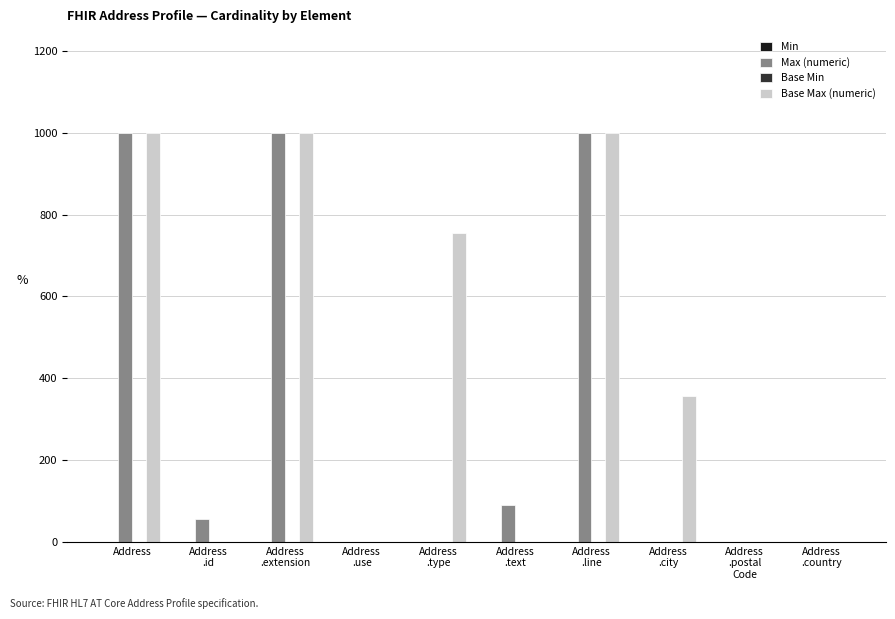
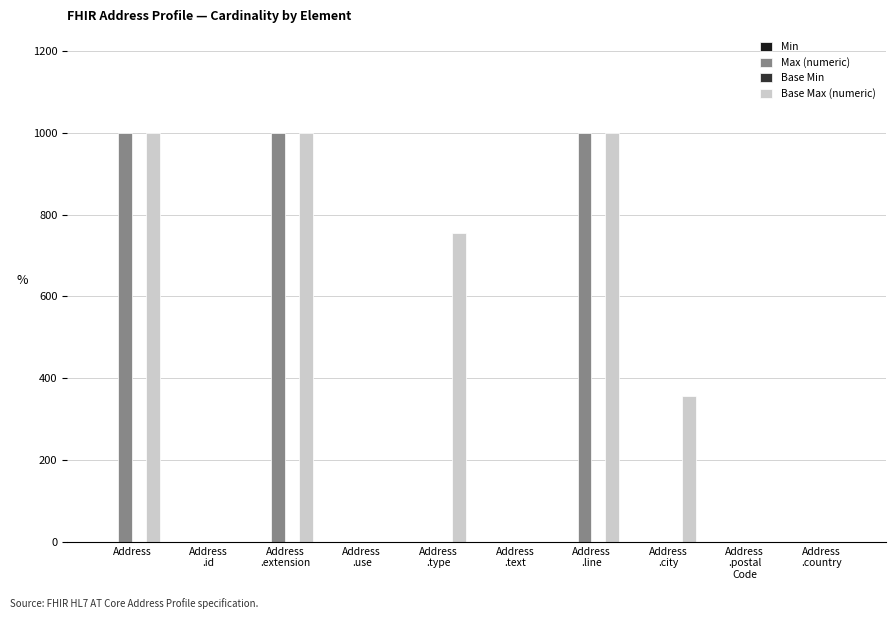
  {
    "Max (numeric)": {
      "Address": 1000,
-     "Address .id": 60,
+     "Address .id": 0,
      "Address .extension": 1000,
-     "Address .text": 90,
+     "Address .text": 0,
      "Address .line": 1000
    },
    "Base Max (numeric)": {
      "Address": 1000,
      "Address .extension": 1000,
      "Address .type": 760,
      "Address .line": 1000,
      "Address .city": 360
    }
  }
